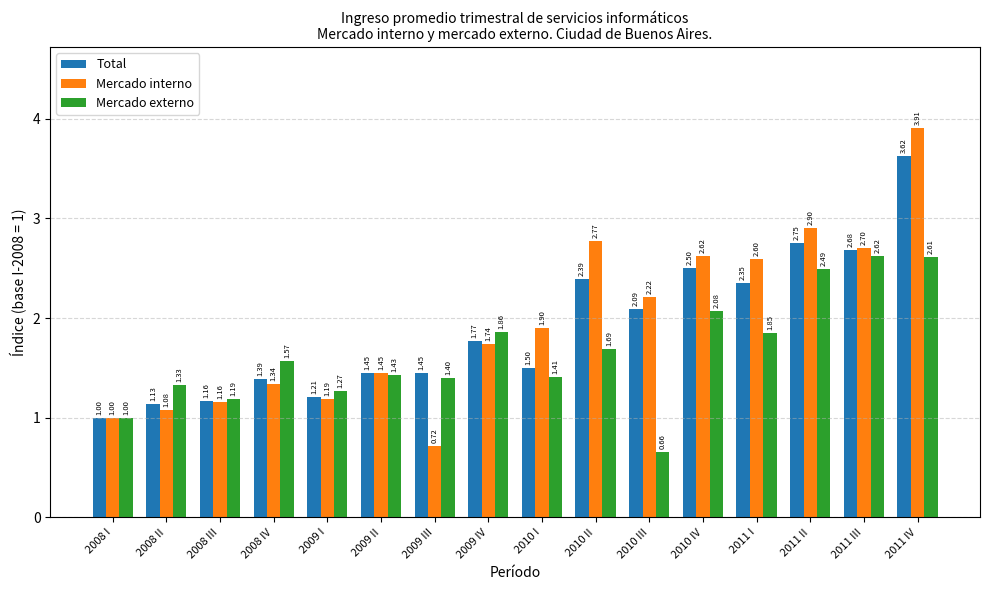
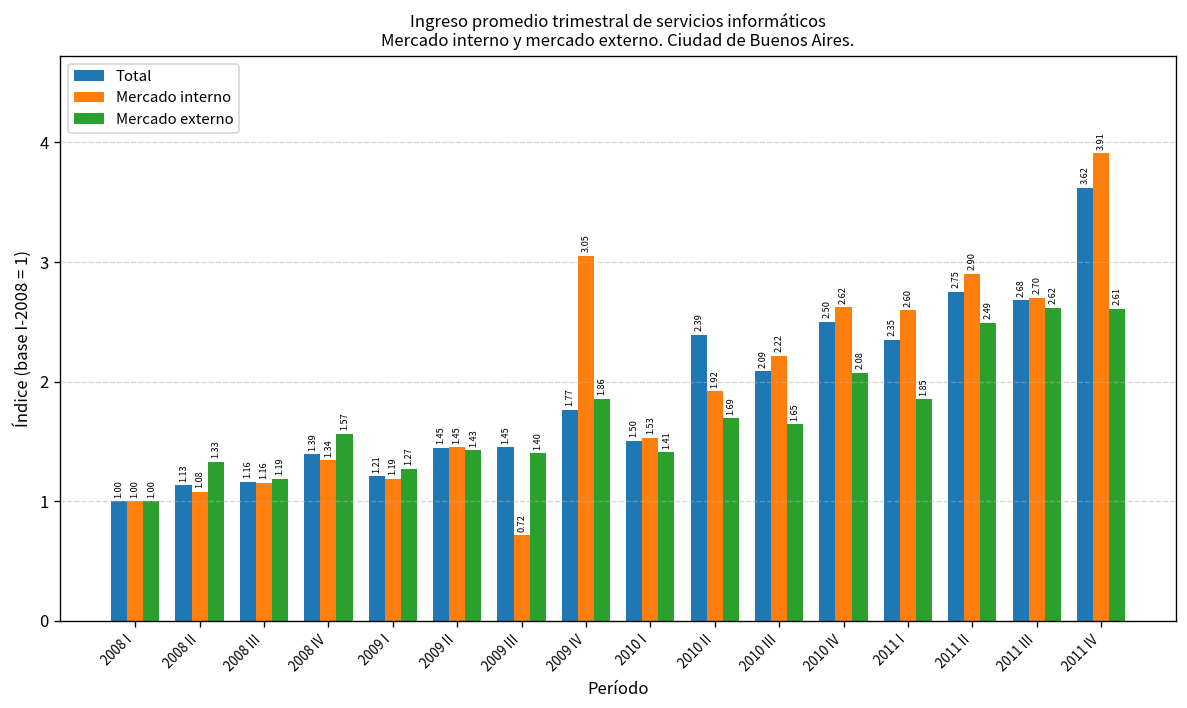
  {
    "Total": {
      "2008 I": 1.00,
      "2008 II": 1.13,
      "2008 III": 1.16,
      "2008 IV": 1.39,
      "2009 I": 1.21,
      "2009 II": 1.45,
      "2009 III": 1.45,
      "2009 IV": 1.77,
      "2010 I": 1.50,
      "2010 II": 2.39,
      "2010 III": 2.09,
      "2010 IV": 2.50,
      "2011 I": 2.35,
      "2011 II": 2.75,
      "2011 III": 2.68,
      "2011 IV": 3.62
    },
    "Mercado interno": {
      "2008 I": 1.00,
      "2008 II": 1.08,
      "2008 III": 1.16,
      "2008 IV": 1.34,
      "2009 I": 1.19,
      "2009 II": 1.45,
      "2009 III": 0.72,
-     "2009 IV": 1.74,
-     "2010 I": 1.90,
-     "2010 II": 2.77,
+     "2009 IV": 3.05,
+     "2010 I": 1.53,
+     "2010 II": 1.92,
      "2010 III": 2.22,
      "2010 IV": 2.62,
      "2011 I": 2.60,
      "2011 II": 2.90,
      "2011 III": 2.70,
      "2011 IV": 3.91
    },
    "Mercado externo": {
      "2008 I": 1.00,
      "2008 II": 1.33,
      "2008 III": 1.19,
      "2008 IV": 1.57,
      "2009 I": 1.27,
      "2009 II": 1.43,
      "2009 III": 1.40,
      "2009 IV": 1.86,
      "2010 I": 1.41,
      "2010 II": 1.69,
-     "2010 III": 0.66,
+     "2010 III": 1.65,
      "2010 IV": 2.08,
      "2011 I": 1.85,
      "2011 II": 2.49,
      "2011 III": 2.62,
      "2011 IV": 2.61
    }
  }
